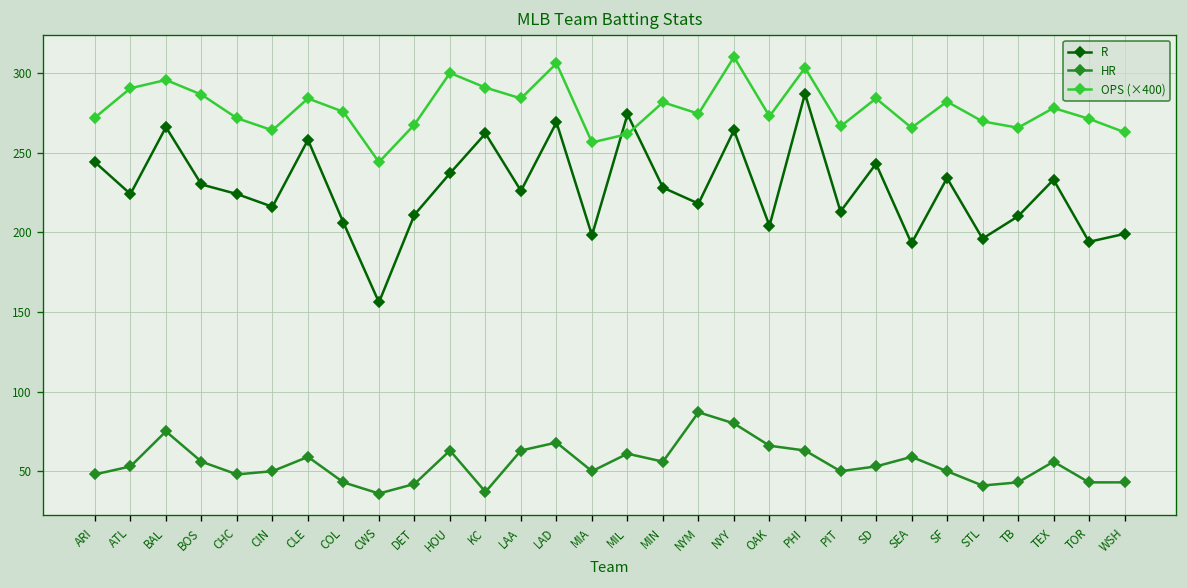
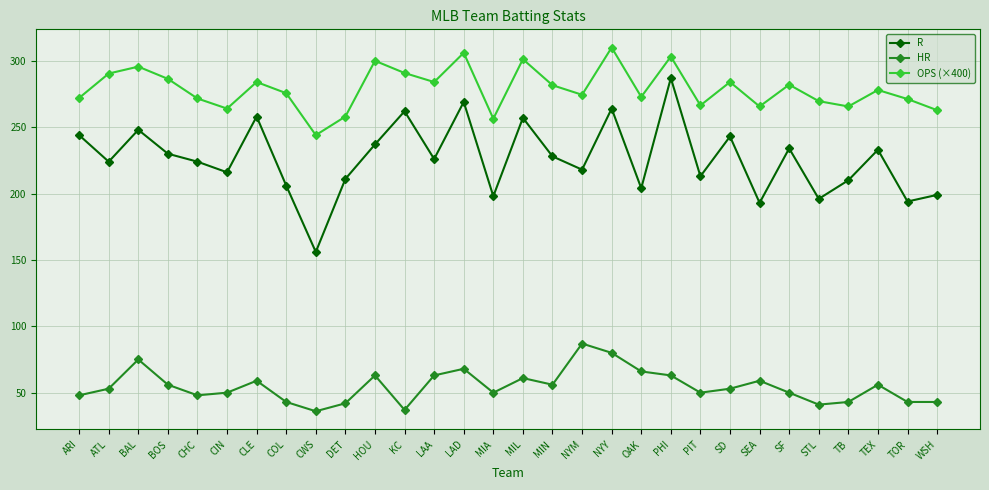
  {
    "R": {
      "ARI": 244,
      "ATL": 224,
-     "BAL": 266,
+     "BAL": 248,
      "BOS": 230,
      "CHC": 224,
      "CIN": 216,
      "CLE": 258,
      "COL": 206,
      "CWS": 156,
      "DET": 211,
      "HOU": 237,
      "KC": 262,
      "LAA": 226,
      "LAD": 269,
      "MIA": 198,
-     "MIL": 274,
+     "MIL": 257,
      "MIN": 228,
      "NYM": 218,
      "NYY": 264,
      "OAK": 204,
      "PHI": 287,
      "PIT": 213,
      "SD": 243,
      "SEA": 193,
      "SF": 234,
      "STL": 196,
      "TB": 210,
      "TEX": 233,
      "TOR": 194,
      "WSH": 199
    },
    "HR": {
      "ARI": 48,
      "ATL": 53,
      "BAL": 75,
      "BOS": 56,
      "CHC": 48,
      "CIN": 50,
      "CLE": 59,
      "COL": 43,
      "CWS": 36,
      "DET": 42,
      "HOU": 63,
      "KC": 37,
      "LAA": 63,
      "LAD": 68,
      "MIA": 50,
      "MIL": 61,
      "MIN": 56,
      "NYM": 87,
      "NYY": 80,
      "OAK": 66,
      "PHI": 63,
      "PIT": 50,
      "SD": 53,
      "SEA": 59,
      "SF": 50,
      "STL": 41,
      "TB": 43,
      "TEX": 56,
      "TOR": 43,
      "WSH": 43
    },
    "OPS (×400)": {
      "ARI": 272,
      "ATL": 290,
      "BAL": 296,
      "BOS": 286,
      "CHC": 272,
      "CIN": 264,
      "CLE": 284,
      "COL": 276,
      "CWS": 244,
-     "DET": 268,
+     "DET": 258,
      "HOU": 300,
      "KC": 291,
      "LAA": 284,
      "LAD": 306,
      "MIA": 256,
-     "MIL": 262,
+     "MIL": 301,
      "MIN": 282,
      "NYM": 274,
      "NYY": 310,
      "OAK": 273,
      "PHI": 303,
      "PIT": 266,
      "SD": 284,
      "SEA": 266,
      "SF": 282,
      "STL": 270,
      "TB": 266,
      "TEX": 278,
      "TOR": 271,
      "WSH": 263
    }
  }
